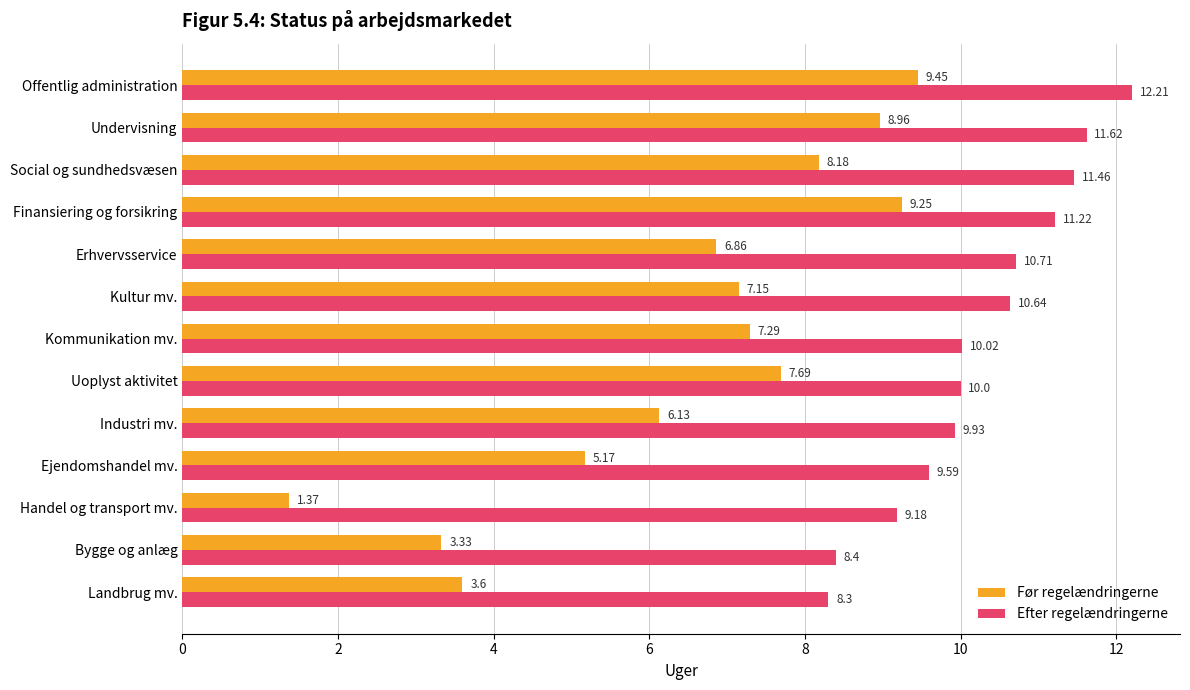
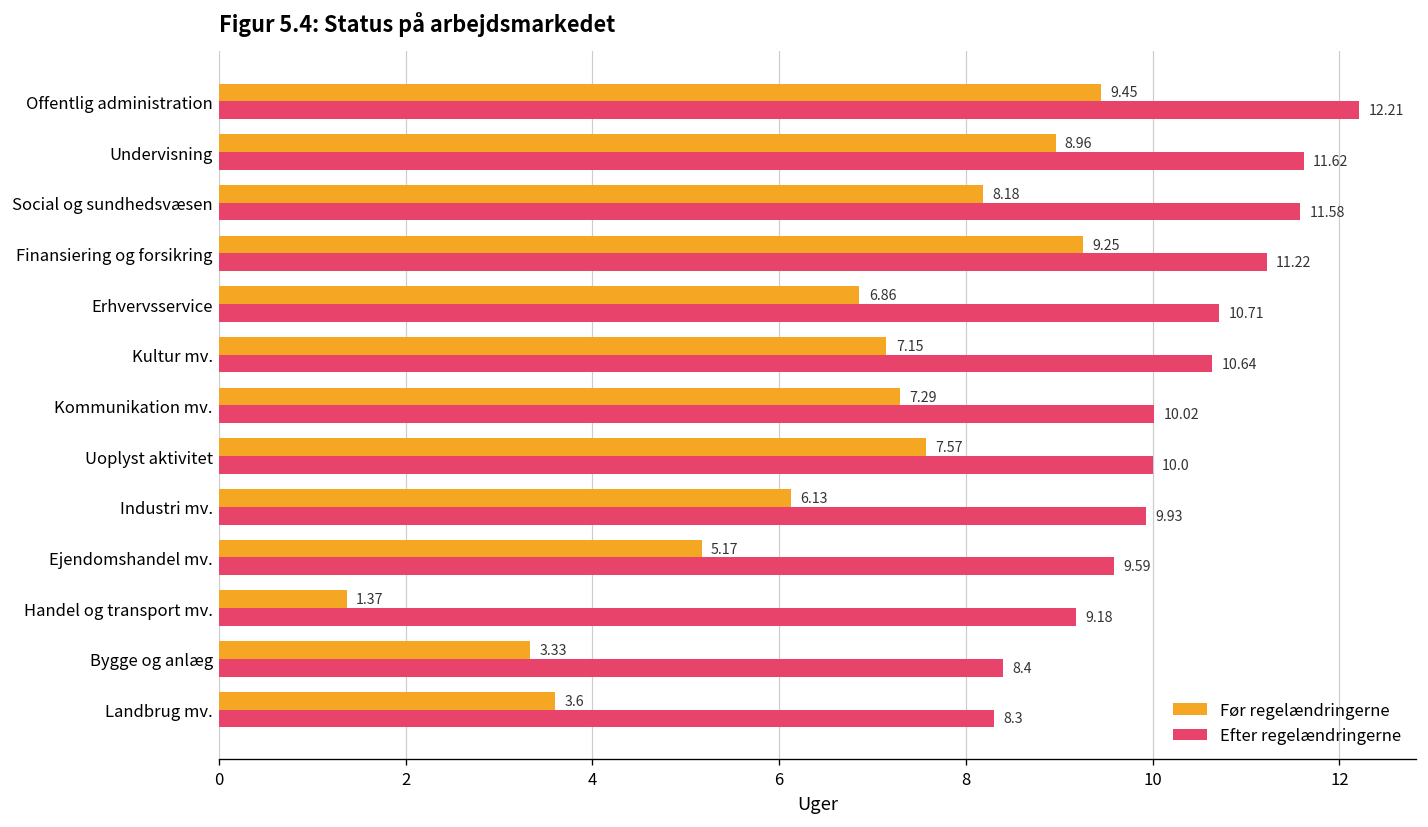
  {
    "Før regelændringerne": {
      "Offentlig administration": 9.45,
      "Undervisning": 8.96,
      "Social og sundhedsvæsen": 8.18,
      "Finansiering og forsikring": 9.25,
      "Erhvervsservice": 6.86,
      "Kultur mv.": 7.15,
      "Kommunikation mv.": 7.29,
-     "Uoplyst aktivitet": 7.69,
+     "Uoplyst aktivitet": 7.57,
      "Industri mv.": 6.13,
      "Ejendomshandel mv.": 5.17,
      "Handel og transport mv.": 1.37,
      "Bygge og anlæg": 3.33,
      "Landbrug mv.": 3.6
    },
    "Efter regelændringerne": {
      "Offentlig administration": 12.21,
      "Undervisning": 11.62,
-     "Social og sundhedsvæsen": 11.46,
+     "Social og sundhedsvæsen": 11.58,
      "Finansiering og forsikring": 11.22,
      "Erhvervsservice": 10.71,
      "Kultur mv.": 10.64,
      "Kommunikation mv.": 10.02,
      "Uoplyst aktivitet": 10.0,
      "Industri mv.": 9.93,
      "Ejendomshandel mv.": 9.59,
      "Handel og transport mv.": 9.18,
      "Bygge og anlæg": 8.4,
      "Landbrug mv.": 8.3
    }
  }
